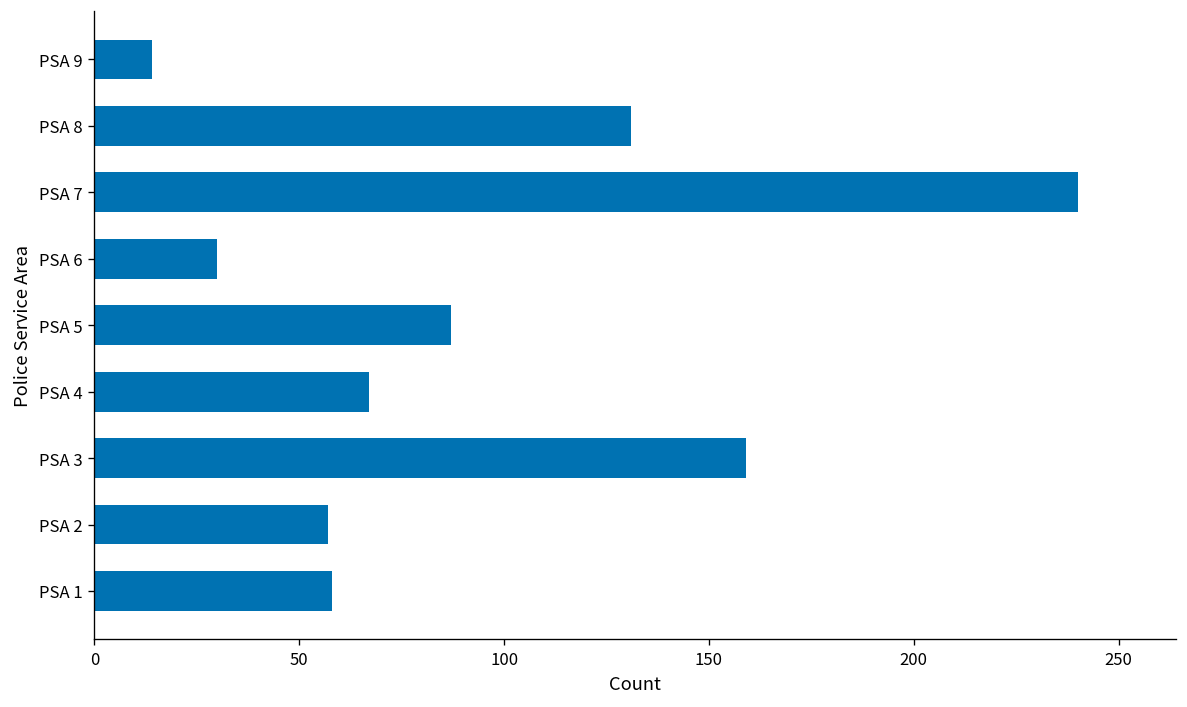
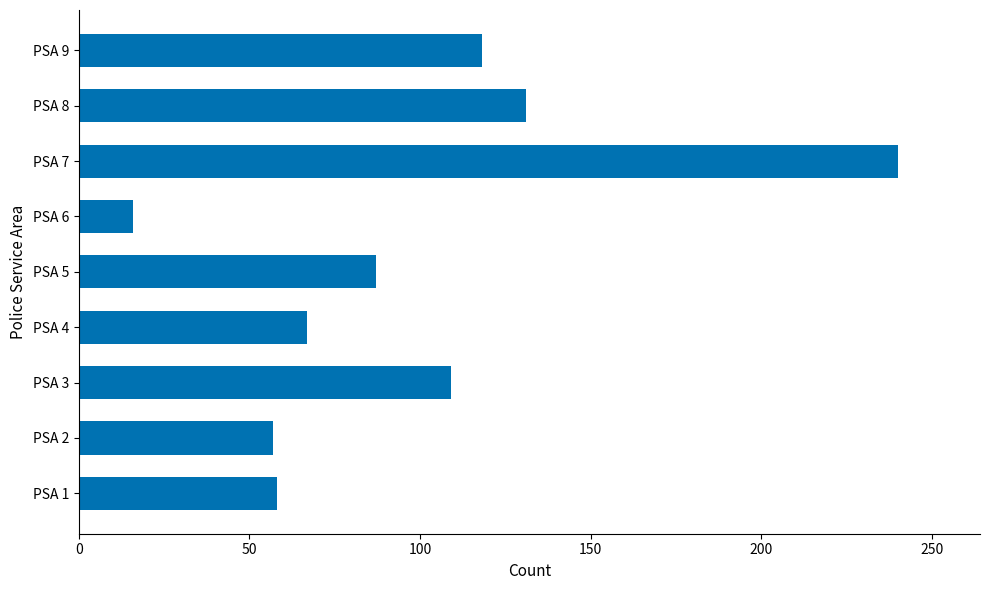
  {
-   "PSA 9": 14,
+   "PSA 9": 118,
    "PSA 8": 131,
    "PSA 7": 240,
-   "PSA 6": 30,
+   "PSA 6": 16,
    "PSA 5": 87,
    "PSA 4": 67,
-   "PSA 3": 159,
+   "PSA 3": 109,
    "PSA 2": 57,
    "PSA 1": 58
  }
